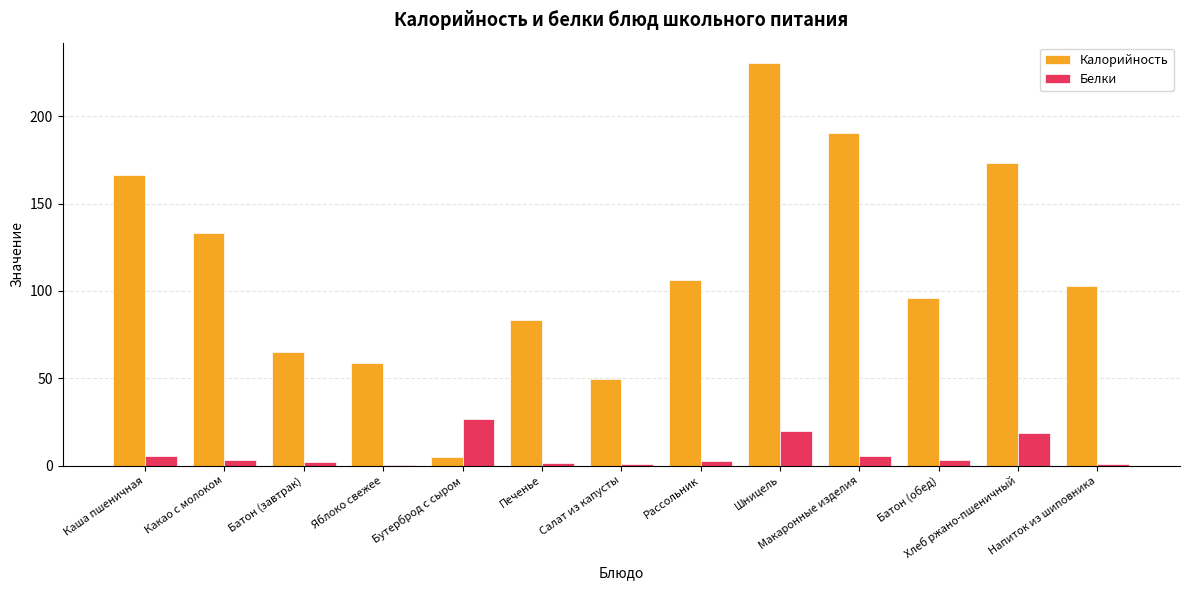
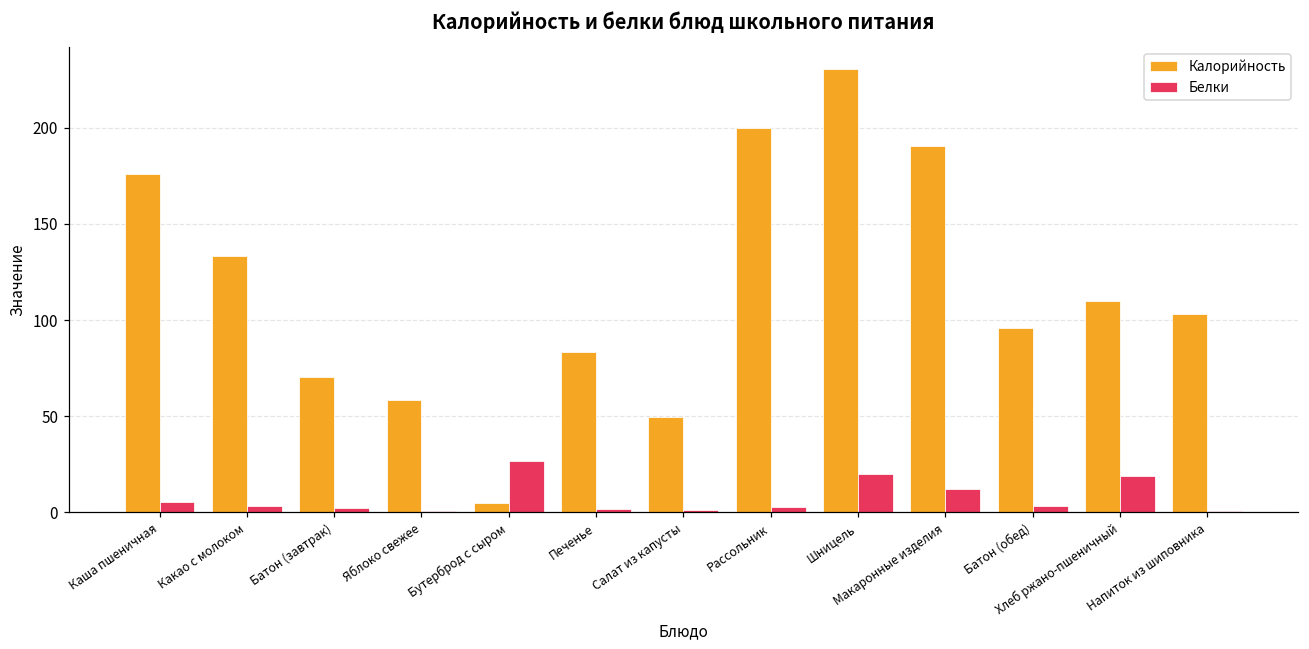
  {
    "Калорийность": {
-     "Каша пшеничная": 167,
+     "Каша пшеничная": 176,
      "Какао с молоком": 133,
-     "Батон (завтрак)": 65,
+     "Батон (завтрак)": 70,
      "Яблоко свежее": 59,
      "Бутерброд с сыром": 5,
      "Печенье": 84,
      "Салат из капусты": 50,
-     "Рассольник": 106,
+     "Рассольник": 200,
      "Шницель": 231,
      "Макаронные изделия": 190,
      "Батон (обед)": 96,
-     "Хлеб ржано-пшеничный": 173,
+     "Хлеб ржано-пшеничный": 110,
      "Напиток из шиповника": 103
    },
    "Белки": {
      "Каша пшеничная": 5,
      "Какао с молоком": 3,
      "Батон (завтрак)": 2,
      "Бутерброд с сыром": 27,
      "Печенье": 2,
      "Рассольник": 2,
      "Шницель": 20,
-     "Макаронные изделия": 6,
+     "Макаронные изделия": 12,
      "Батон (обед)": 3,
      "Хлеб ржано-пшеничный": 19
    }
  }
